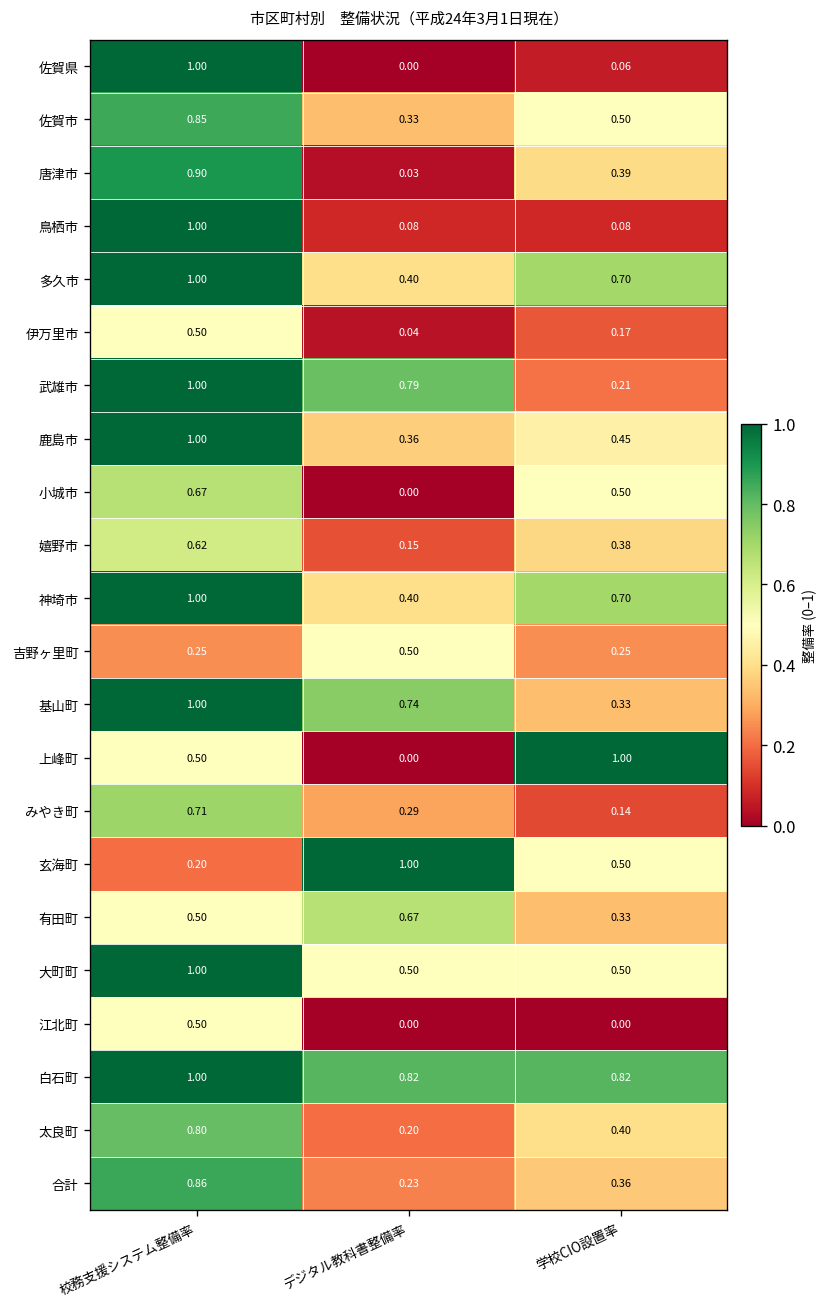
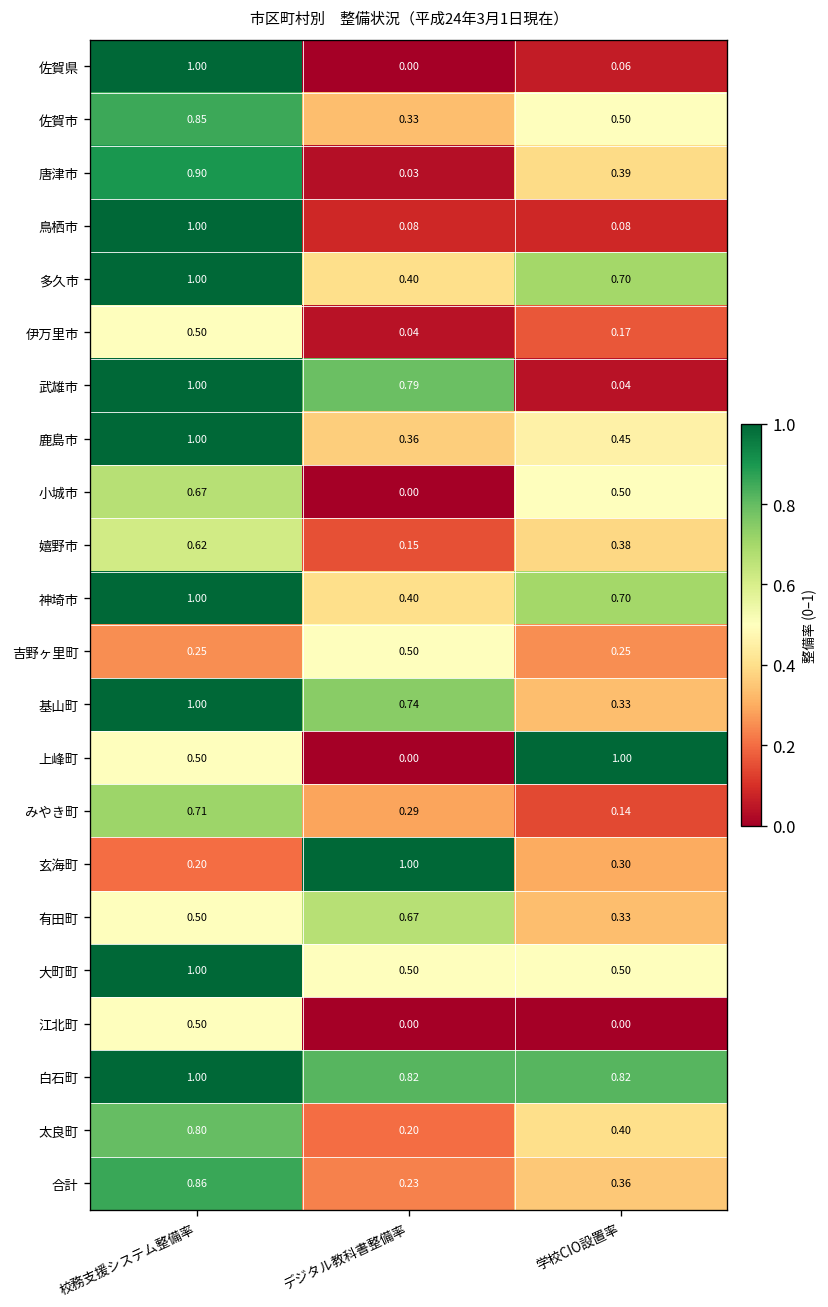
  {
    "佐賀県": {
      "校務支援システム整備率": 1.00,
      "デジタル教科書整備率": 0.00,
      "学校CIO設置率": 0.06
    },
    "佐賀市": {
      "校務支援システム整備率": 0.85,
      "デジタル教科書整備率": 0.33,
      "学校CIO設置率": 0.50
    },
    "唐津市": {
      "校務支援システム整備率": 0.90,
      "デジタル教科書整備率": 0.03,
      "学校CIO設置率": 0.39
    },
    "鳥栖市": {
      "校務支援システム整備率": 1.00,
      "デジタル教科書整備率": 0.08,
      "学校CIO設置率": 0.08
    },
    "多久市": {
      "校務支援システム整備率": 1.00,
      "デジタル教科書整備率": 0.40,
      "学校CIO設置率": 0.70
    },
    "伊万里市": {
      "校務支援システム整備率": 0.50,
      "デジタル教科書整備率": 0.04,
      "学校CIO設置率": 0.17
    },
    "武雄市": {
      "校務支援システム整備率": 1.00,
      "デジタル教科書整備率": 0.79,
-     "学校CIO設置率": 0.21
+     "学校CIO設置率": 0.04
    },
    "鹿島市": {
      "校務支援システム整備率": 1.00,
      "デジタル教科書整備率": 0.36,
      "学校CIO設置率": 0.45
    },
    "小城市": {
      "校務支援システム整備率": 0.67,
      "デジタル教科書整備率": 0.00,
      "学校CIO設置率": 0.50
    },
    "嬉野市": {
      "校務支援システム整備率": 0.62,
      "デジタル教科書整備率": 0.15,
      "学校CIO設置率": 0.38
    },
    "神埼市": {
      "校務支援システム整備率": 1.00,
      "デジタル教科書整備率": 0.40,
      "学校CIO設置率": 0.70
    },
    "吉野ヶ里町": {
      "校務支援システム整備率": 0.25,
      "デジタル教科書整備率": 0.50,
      "学校CIO設置率": 0.25
    },
    "基山町": {
      "校務支援システム整備率": 1.00,
      "デジタル教科書整備率": 0.74,
      "学校CIO設置率": 0.33
    },
    "上峰町": {
      "校務支援システム整備率": 0.50,
      "デジタル教科書整備率": 0.00,
      "学校CIO設置率": 1.00
    },
    "みやき町": {
      "校務支援システム整備率": 0.71,
      "デジタル教科書整備率": 0.29,
      "学校CIO設置率": 0.14
    },
    "玄海町": {
      "校務支援システム整備率": 0.20,
      "デジタル教科書整備率": 1.00,
-     "学校CIO設置率": 0.50
+     "学校CIO設置率": 0.30
    },
    "有田町": {
      "校務支援システム整備率": 0.50,
      "デジタル教科書整備率": 0.67,
      "学校CIO設置率": 0.33
    },
    "大町町": {
      "校務支援システム整備率": 1.00,
      "デジタル教科書整備率": 0.50,
      "学校CIO設置率": 0.50
    },
    "江北町": {
      "校務支援システム整備率": 0.50,
      "デジタル教科書整備率": 0.00,
      "学校CIO設置率": 0.00
    },
    "白石町": {
      "校務支援システム整備率": 1.00,
      "デジタル教科書整備率": 0.82,
      "学校CIO設置率": 0.82
    },
    "太良町": {
      "校務支援システム整備率": 0.80,
      "デジタル教科書整備率": 0.20,
      "学校CIO設置率": 0.40
    },
    "合計": {
      "校務支援システム整備率": 0.86,
      "デジタル教科書整備率": 0.23,
      "学校CIO設置率": 0.36
    }
  }
